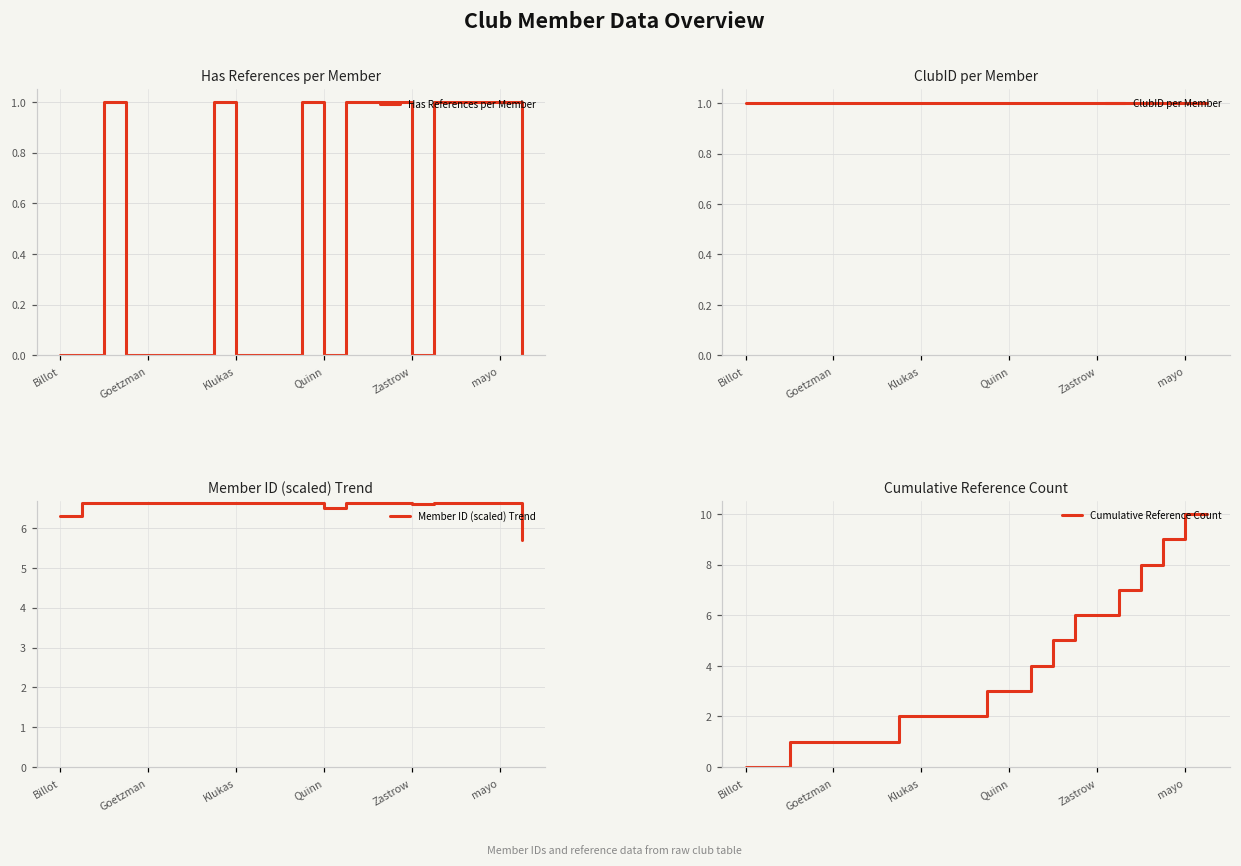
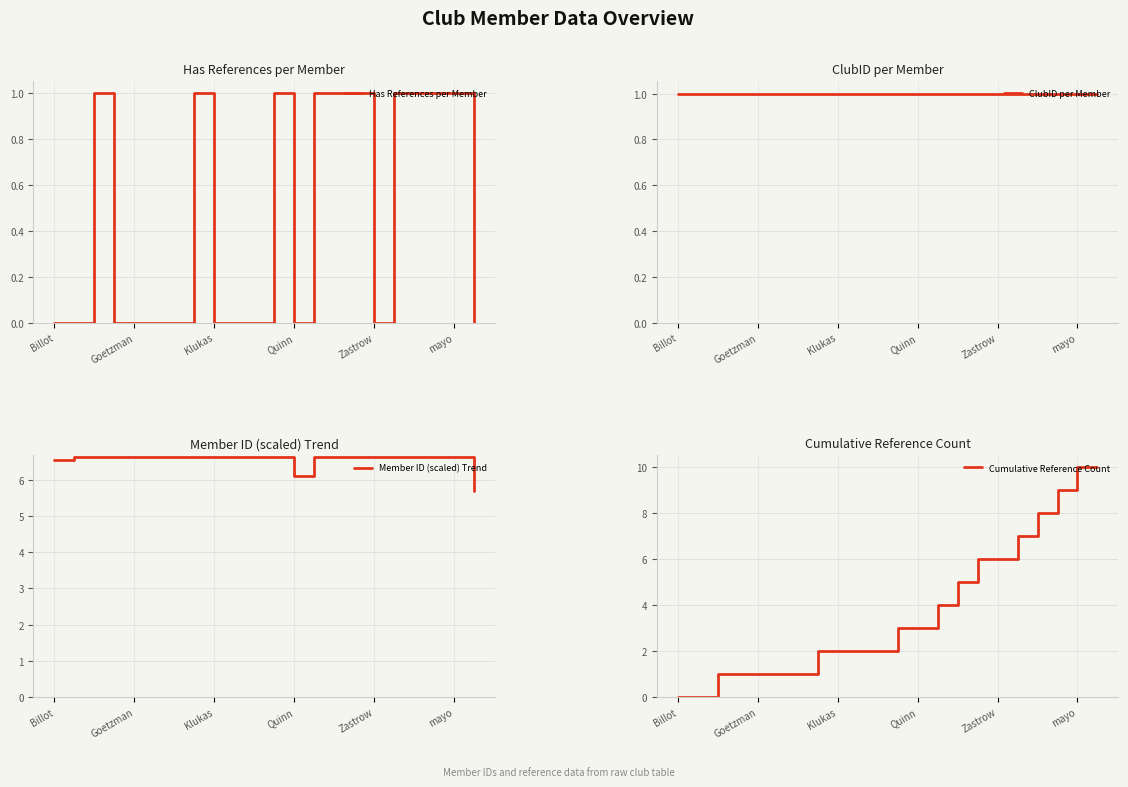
  {
    "Has References per Member": {
      "Billot": 0.00,
      "Goetzman": 0.00,
      "Klukas": 0.00,
      "Quinn": 0.00,
      "Zastrow": 0.00,
      "mayo": 1.00
    },
    "ClubID per Member": {
      "Billot": 1.00,
      "Goetzman": 1.00,
      "Klukas": 1.00,
      "Quinn": 1.00,
      "Zastrow": 1.00,
      "mayo": 1.00
    },
    "Member ID (scaled) Trend": {
-     "Billot": 6.3,
+     "Billot": 6.6,
      "Goetzman": 6.6,
      "Klukas": 6.6,
-     "Quinn": 6.5,
+     "Quinn": 6.1,
      "Zastrow": 6.6,
      "mayo": 6.6
    },
    "Cumulative Reference Count": {
      "Billot": 0.0,
      "Goetzman": 1.0,
      "Klukas": 2.0,
      "Quinn": 3.0,
      "Zastrow": 6.0,
      "mayo": 10.0
    }
  }
